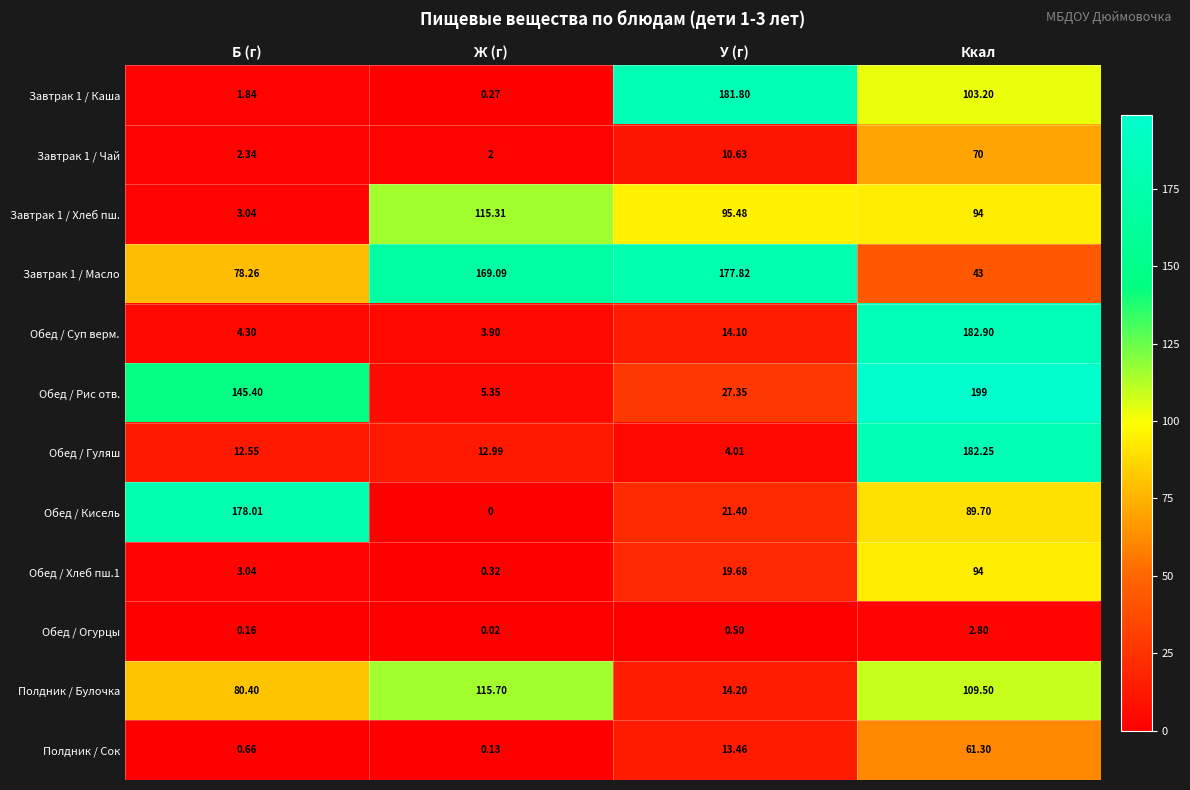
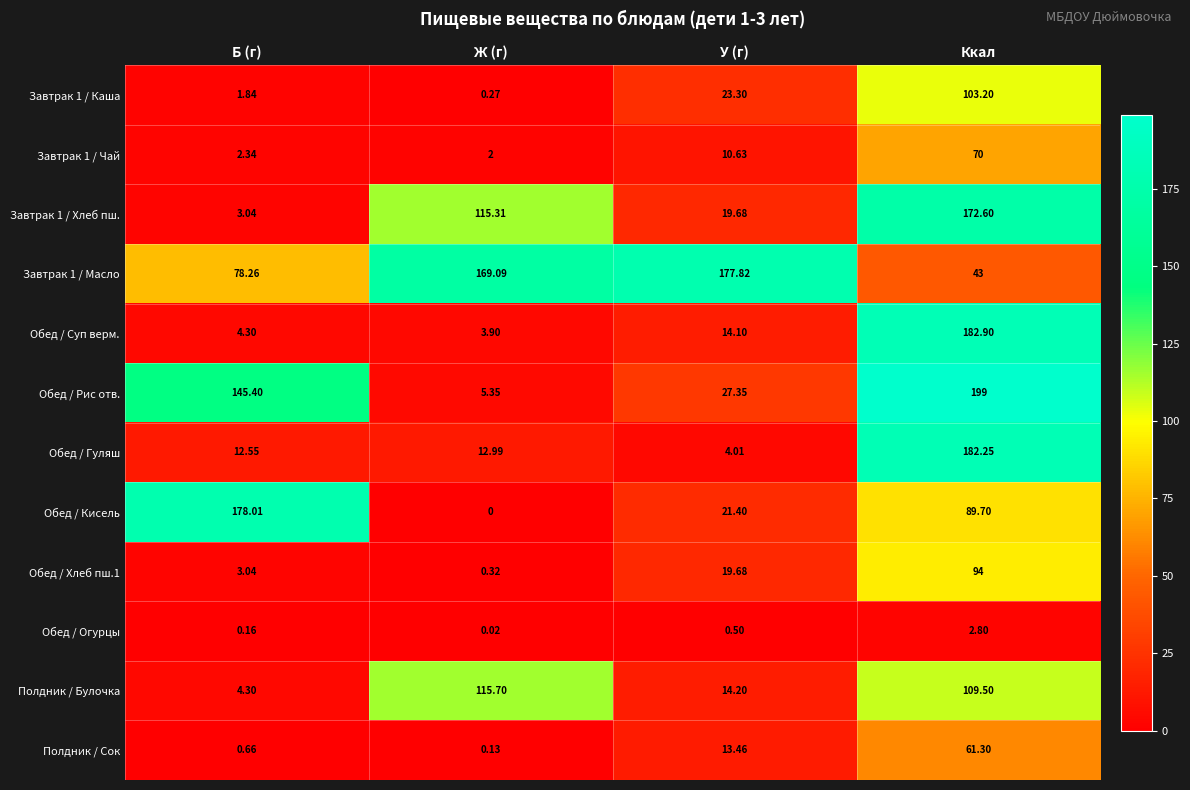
  {
    "Завтрак 1 / Каша": {
      "Б (г)": 1.84,
      "Ж (г)": 0.27,
-     "У (г)": 181.80,
+     "У (г)": 23.30,
      "Ккал": 103.20
    },
    "Завтрак 1 / Чай": {
      "Б (г)": 2.34,
      "Ж (г)": 2,
      "У (г)": 10.63,
      "Ккал": 70
    },
    "Завтрак 1 / Хлеб пш.": {
      "Б (г)": 3.04,
      "Ж (г)": 115.31,
-     "У (г)": 95.48,
-     "Ккал": 94
+     "У (г)": 19.68,
+     "Ккал": 172.60
    },
    "Завтрак 1 / Масло": {
      "Б (г)": 78.26,
      "Ж (г)": 169.09,
      "У (г)": 177.82,
      "Ккал": 43
    },
    "Обед / Суп верм.": {
      "Б (г)": 4.30,
      "Ж (г)": 3.90,
      "У (г)": 14.10,
      "Ккал": 182.90
    },
    "Обед / Рис отв.": {
      "Б (г)": 145.40,
      "Ж (г)": 5.35,
      "У (г)": 27.35,
      "Ккал": 199
    },
    "Обед / Гуляш": {
      "Б (г)": 12.55,
      "Ж (г)": 12.99,
      "У (г)": 4.01,
      "Ккал": 182.25
    },
    "Обед / Кисель": {
      "Б (г)": 178.01,
      "Ж (г)": 0,
      "У (г)": 21.40,
      "Ккал": 89.70
    },
    "Обед / Хлеб пш.1": {
      "Б (г)": 3.04,
      "Ж (г)": 0.32,
      "У (г)": 19.68,
      "Ккал": 94
    },
    "Обед / Огурцы": {
      "Б (г)": 0.16,
      "Ж (г)": 0.02,
      "У (г)": 0.50,
      "Ккал": 2.80
    },
    "Полдник / Булочка": {
-     "Б (г)": 80.40,
+     "Б (г)": 4.30,
      "Ж (г)": 115.70,
      "У (г)": 14.20,
      "Ккал": 109.50
    },
    "Полдник / Сок": {
      "Б (г)": 0.66,
      "Ж (г)": 0.13,
      "У (г)": 13.46,
      "Ккал": 61.30
    }
  }
